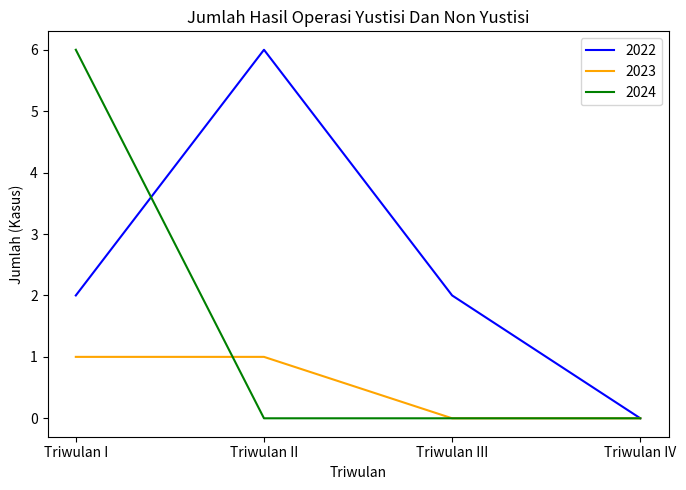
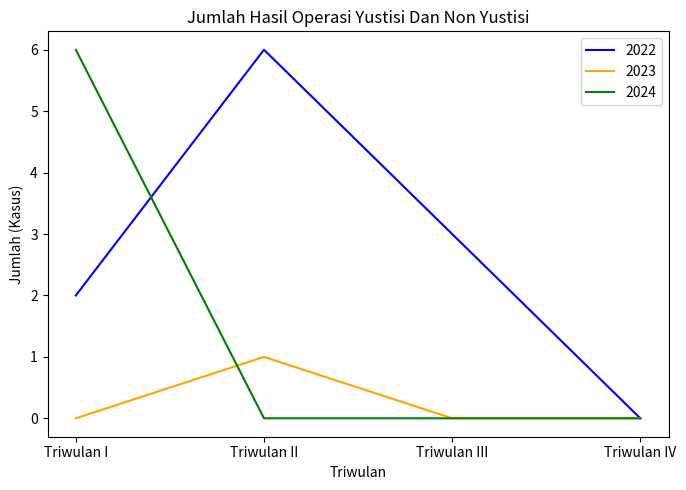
  {
    "2022": {
      "Triwulan I": 2,
      "Triwulan II": 6,
-     "Triwulan III": 2
+     "Triwulan III": 3
    },
    "2023": {
-     "Triwulan I": 1,
+     "Triwulan I": 0,
      "Triwulan II": 1
    },
    "2024": {
      "Triwulan I": 6,
      "Triwulan II": 0
    }
  }
